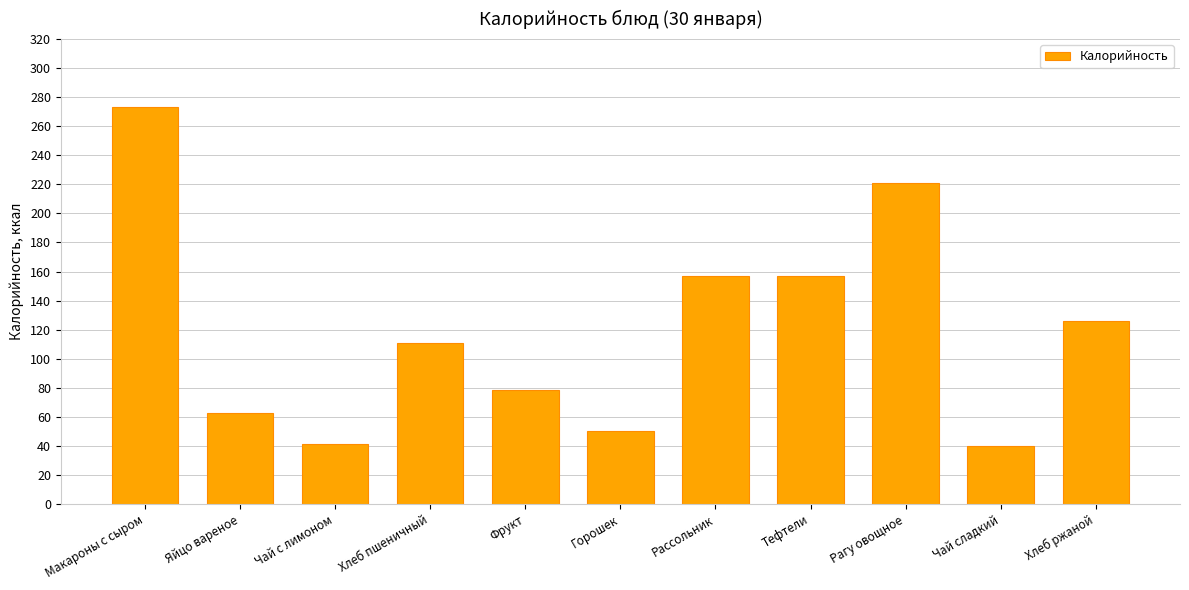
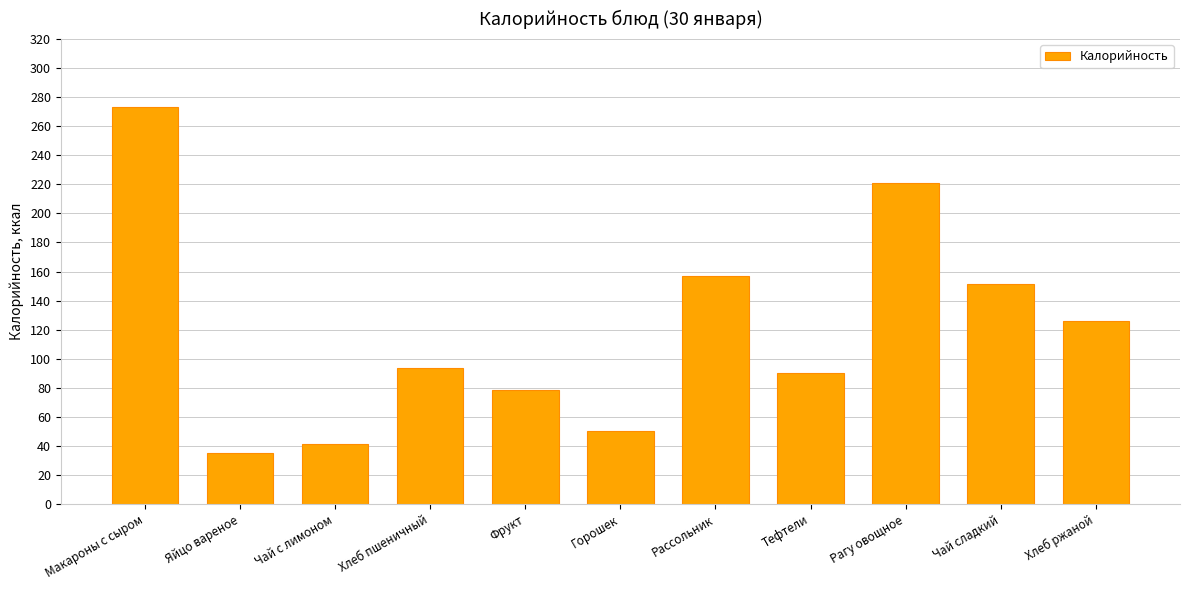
  {
    "Макароны с сыром": 274,
-   "Яйцо вареное": 63,
+   "Яйцо вареное": 35,
    "Чай с лимоном": 42,
-   "Хлеб пшеничный": 111,
+   "Хлеб пшеничный": 94,
    "Фрукт": 78,
    "Горошек": 50,
    "Рассольник": 157,
-   "Тефтели": 157,
+   "Тефтели": 90,
    "Рагу овощное": 221,
-   "Чай сладкий": 40,
+   "Чай сладкий": 152,
    "Хлеб ржаной": 126
  }
